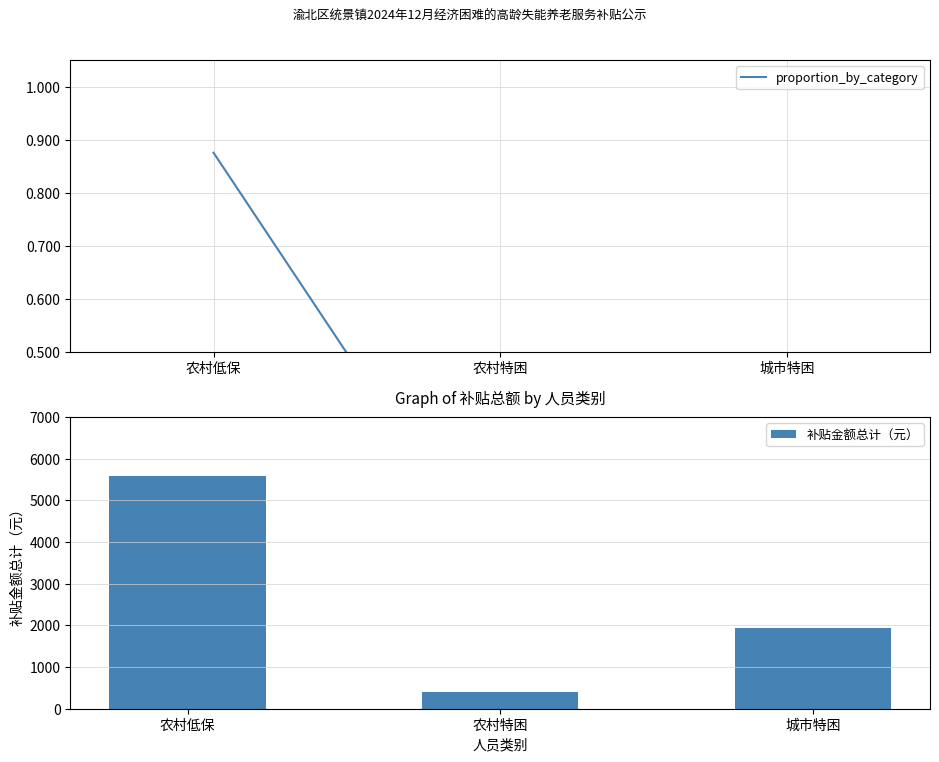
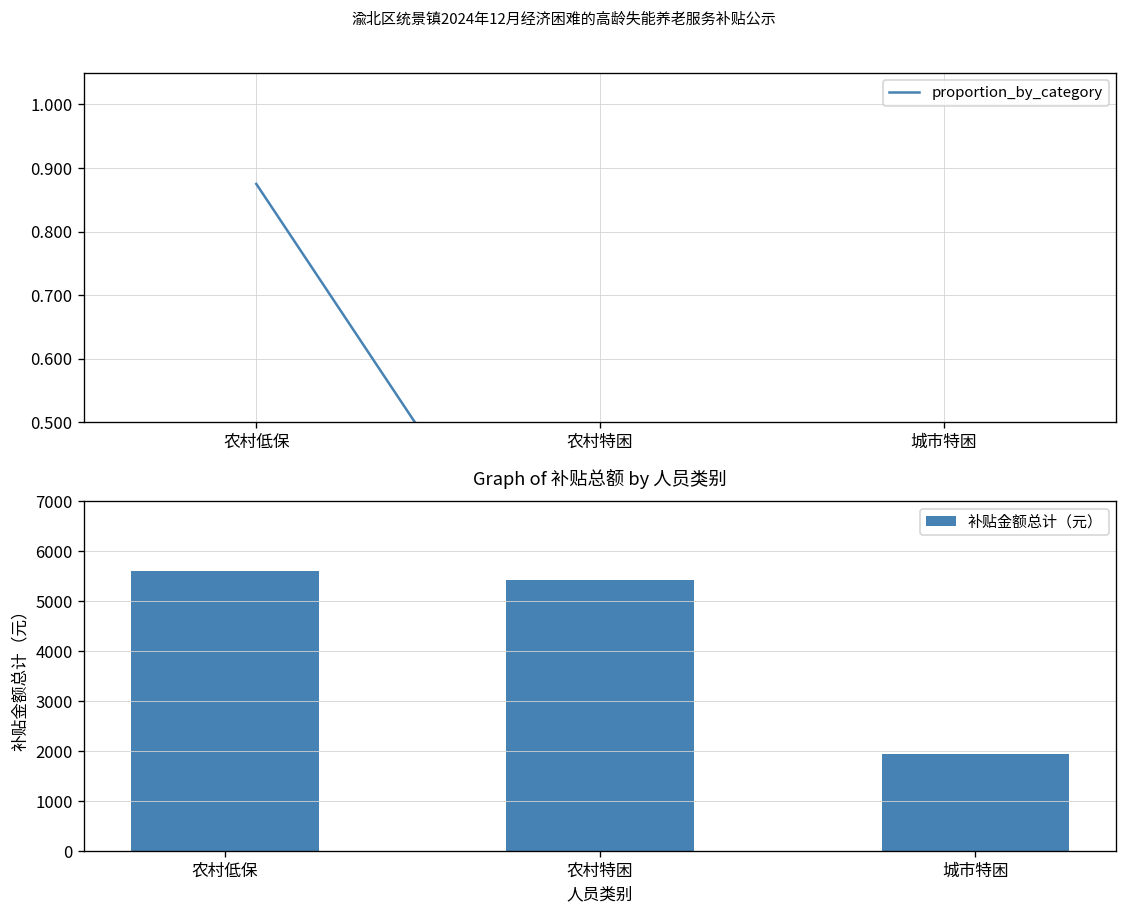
  {
    "Graph of 补贴总额 by 人员类别": {
      "农村低保": 5600,
-     "农村特困": 400,
+     "农村特困": 5400,
      "城市特困": 1900
    }
  }
